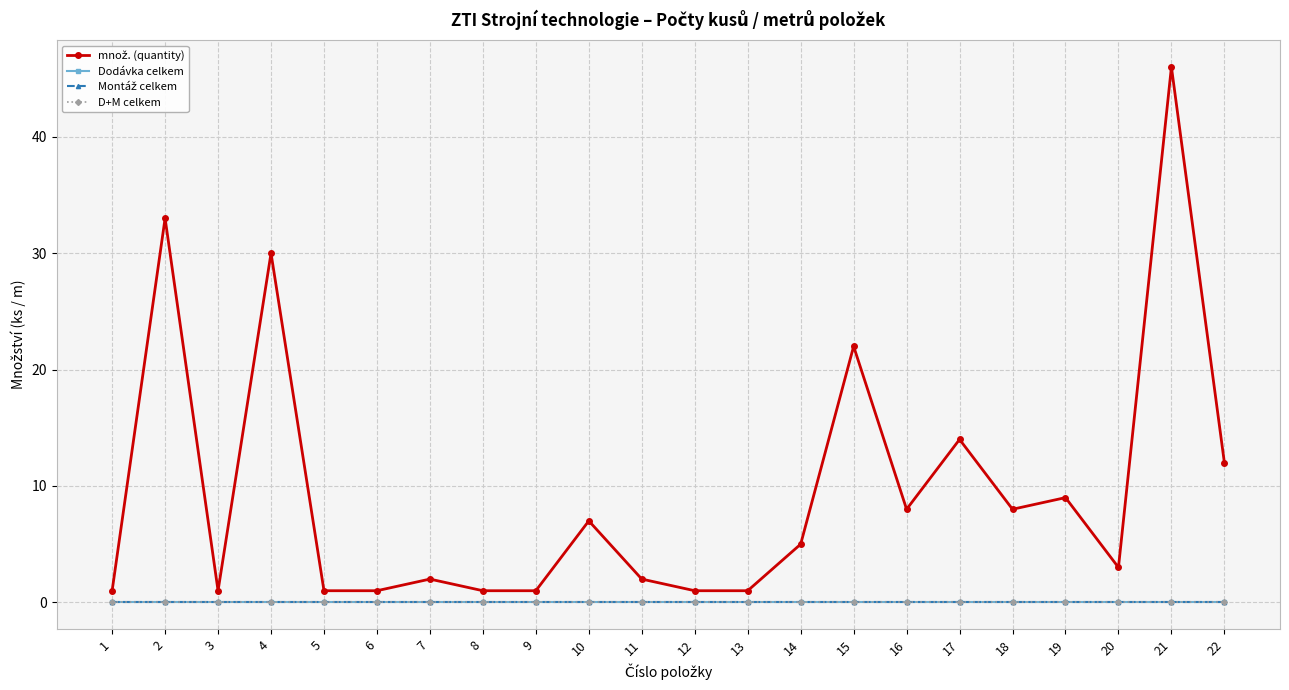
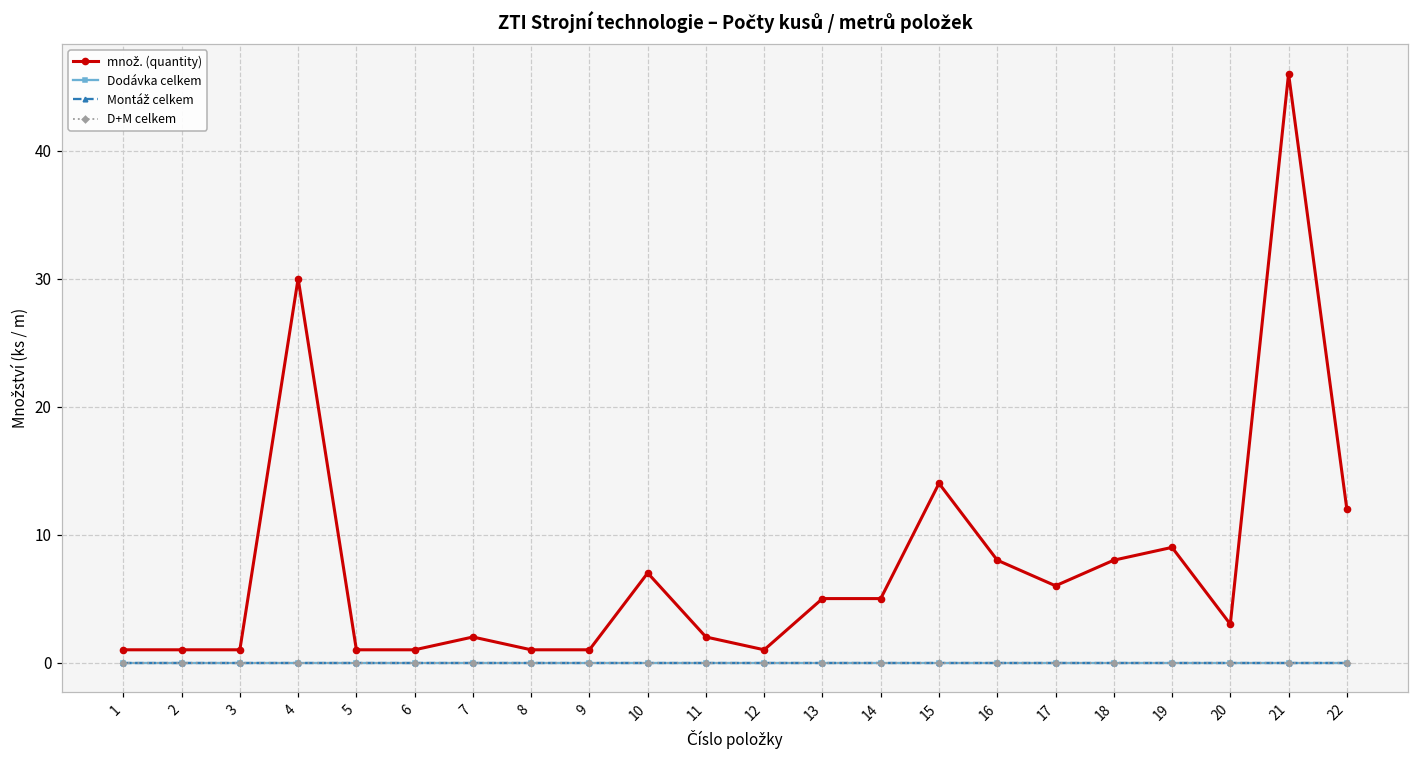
  {
    "množ. (quantity)": {
      "1": 1,
-     "2": 33,
+     "2": 1,
      "3": 1,
      "4": 30,
      "5": 1,
      "6": 1,
      "7": 2,
      "8": 1,
      "9": 1,
      "10": 7,
      "11": 2,
      "12": 1,
-     "13": 1,
+     "13": 5,
      "14": 5,
-     "15": 22,
+     "15": 14,
      "16": 8,
-     "17": 14,
+     "17": 6,
      "18": 8,
      "19": 9,
      "20": 3,
      "21": 46,
      "22": 12
    },
    "D+M celkem": {
      "1": 0,
      "2": 0,
      "3": 0,
      "4": 0,
      "5": 0,
      "6": 0,
      "7": 0,
      "8": 0,
      "9": 0,
      "10": 0,
      "11": 0,
      "12": 0,
      "13": 0,
      "14": 0,
      "15": 0,
      "16": 0,
      "17": 0,
      "18": 0,
      "19": 0,
      "20": 0,
      "21": 0,
      "22": 0
    }
  }
